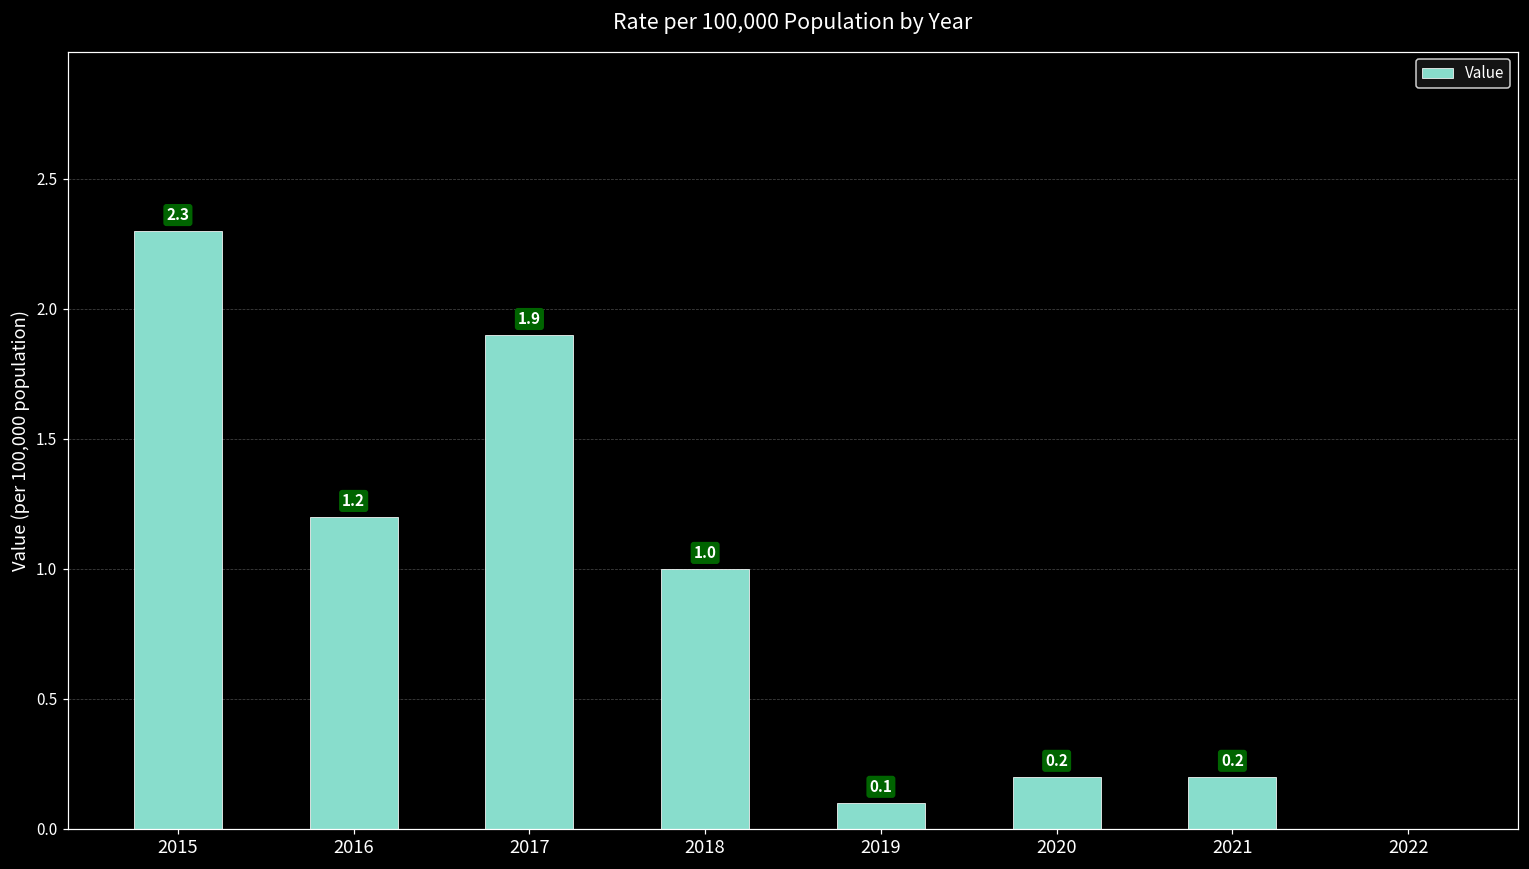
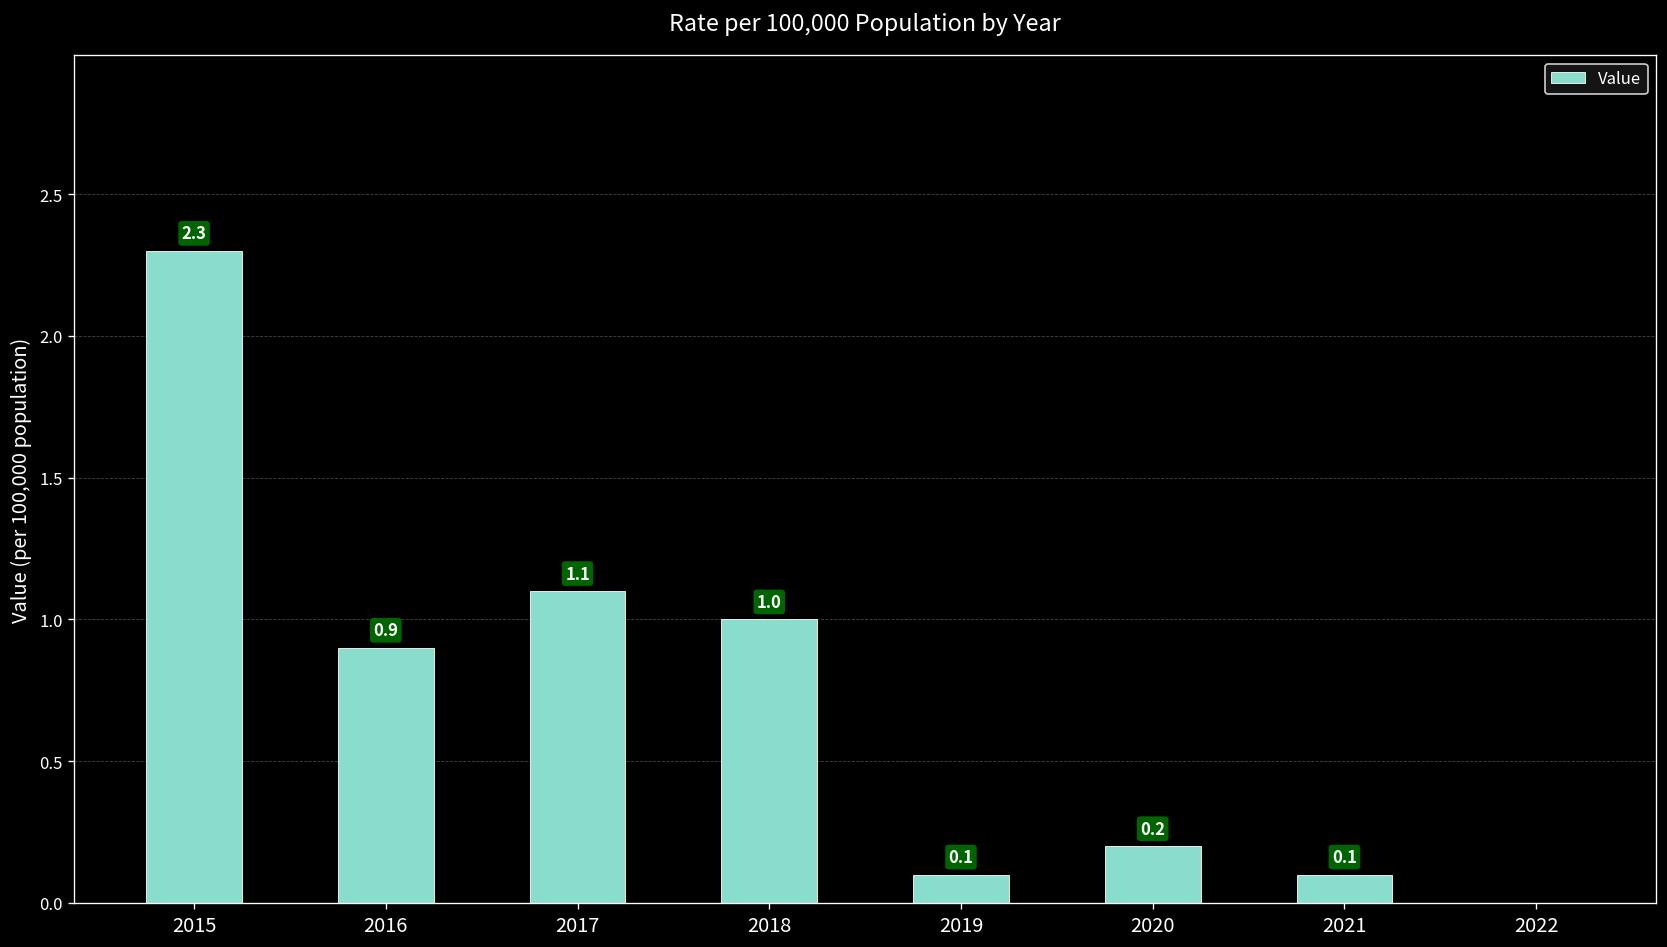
  {
-   "2016": 1.2,
-   "2017": 1.9,
-   "2021": 0.2
+   "2016": 0.9,
+   "2017": 1.1,
+   "2021": 0.1
  }
